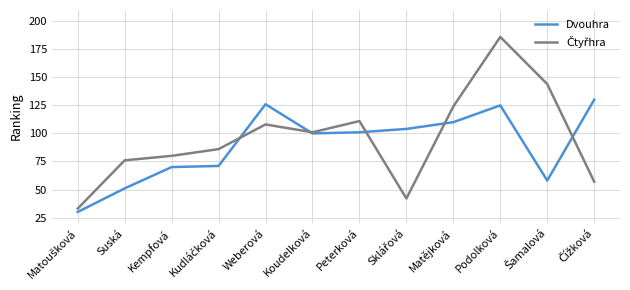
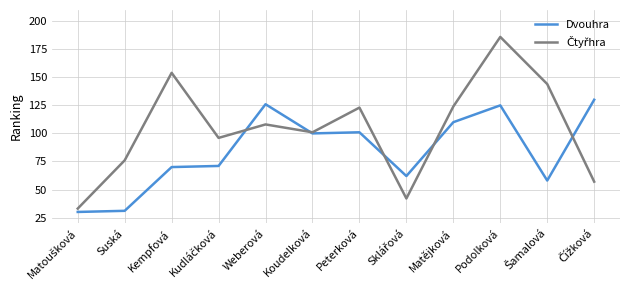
  {
    "Dvouhra": {
      "Matoušková": 30,
-     "Suská": 51,
+     "Suská": 31,
      "Kempfová": 70,
      "Kudláčková": 71,
      "Weberová": 126,
      "Peterková": 101,
-     "Sklářová": 104,
+     "Sklářová": 62,
      "Matějková": 110,
      "Podolková": 125,
      "Šamalová": 58,
      "Čížková": 130
    },
    "Čtyřhra": {
      "Matoušková": 33,
      "Suská": 76,
-     "Kempfová": 80,
-     "Kudláčková": 86,
+     "Kempfová": 154,
+     "Kudláčková": 96,
      "Weberová": 108,
-     "Peterková": 111,
+     "Peterková": 123,
      "Sklářová": 42,
      "Matějková": 124,
      "Podolková": 186,
      "Šamalová": 144,
      "Čížková": 57
    }
  }
